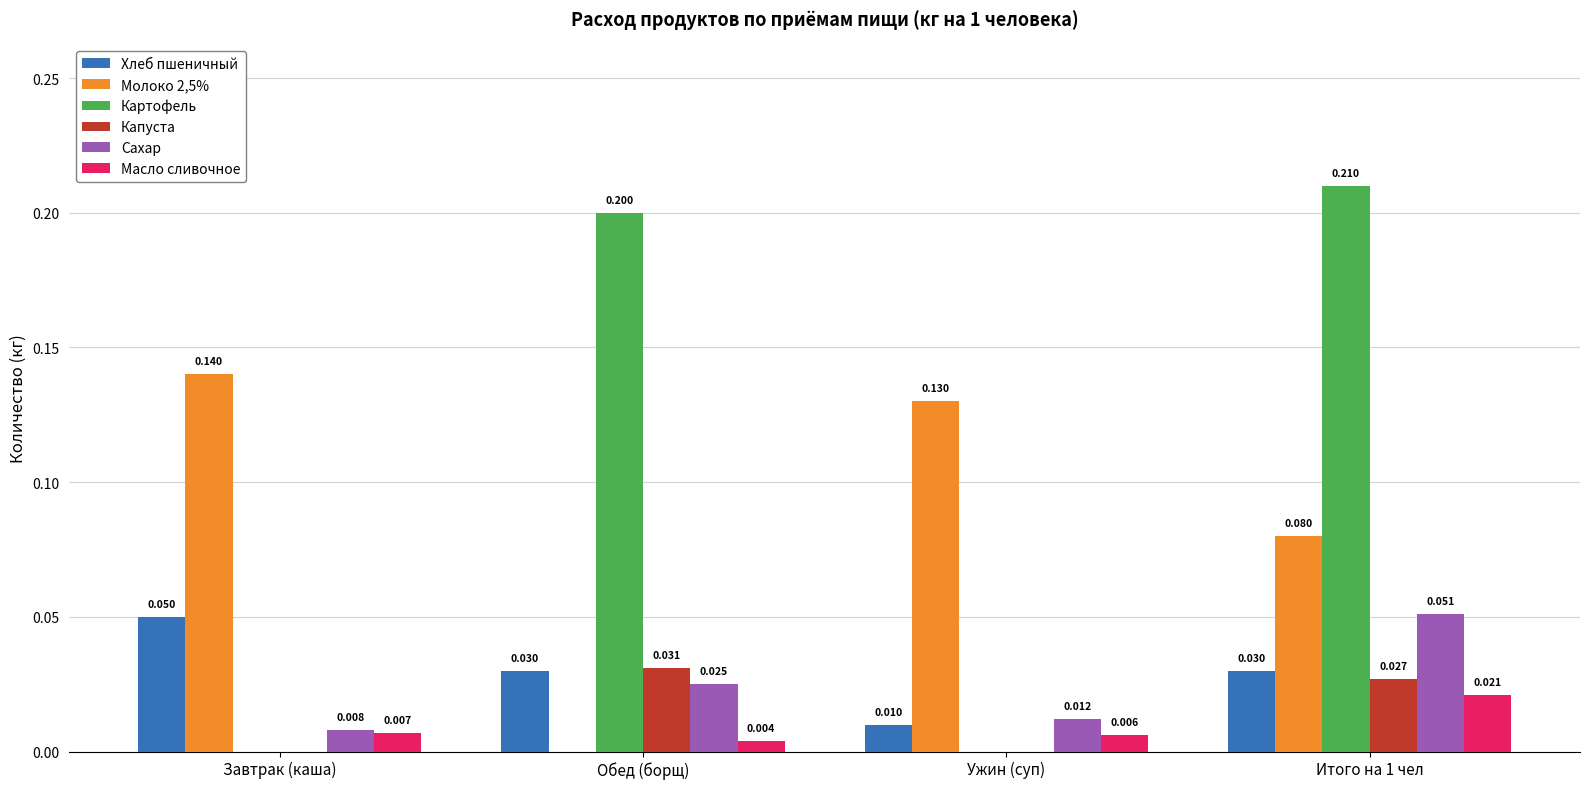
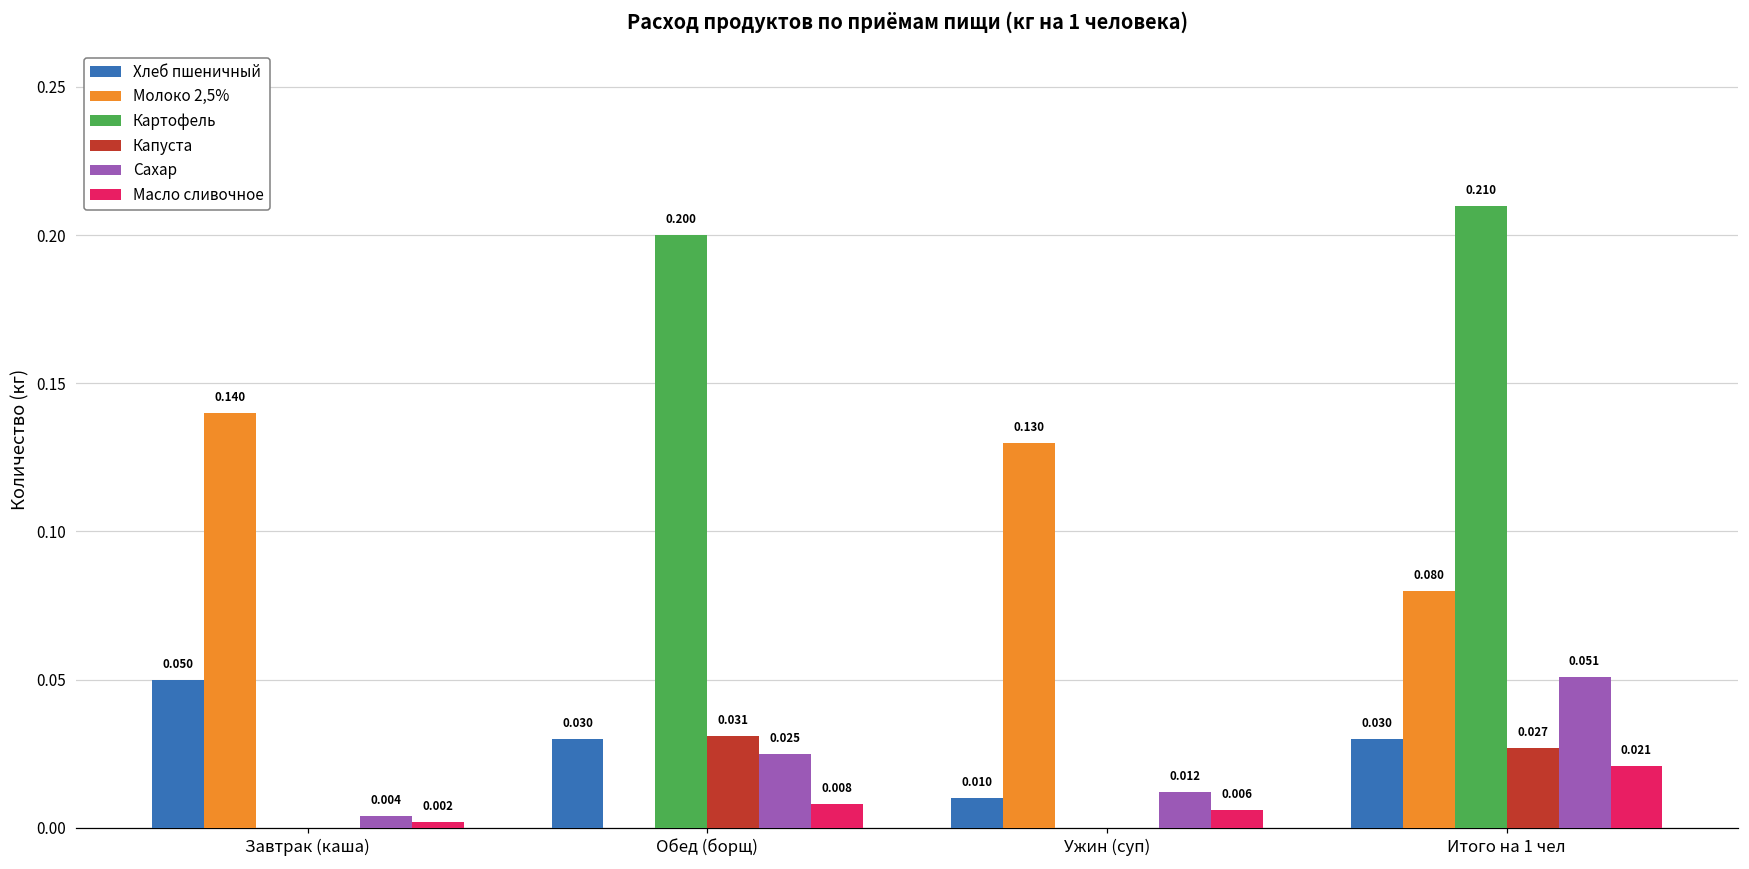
  {
    "Хлеб пшеничный": {
      "Завтрак (каша)": 0.050,
      "Обед (борщ)": 0.030,
      "Ужин (суп)": 0.010,
      "Итого на 1 чел": 0.030
    },
    "Молоко 2,5%": {
      "Завтрак (каша)": 0.140,
      "Ужин (суп)": 0.130,
      "Итого на 1 чел": 0.080
    },
    "Картофель": {
      "Обед (борщ)": 0.200,
      "Итого на 1 чел": 0.210
    },
    "Капуста": {
      "Обед (борщ)": 0.031,
      "Итого на 1 чел": 0.027
    },
    "Сахар": {
-     "Завтрак (каша)": 0.008,
+     "Завтрак (каша)": 0.004,
      "Обед (борщ)": 0.025,
      "Ужин (суп)": 0.012,
      "Итого на 1 чел": 0.051
    },
    "Масло сливочное": {
-     "Завтрак (каша)": 0.007,
-     "Обед (борщ)": 0.004,
+     "Завтрак (каша)": 0.002,
+     "Обед (борщ)": 0.008,
      "Ужин (суп)": 0.006,
      "Итого на 1 чел": 0.021
    }
  }
